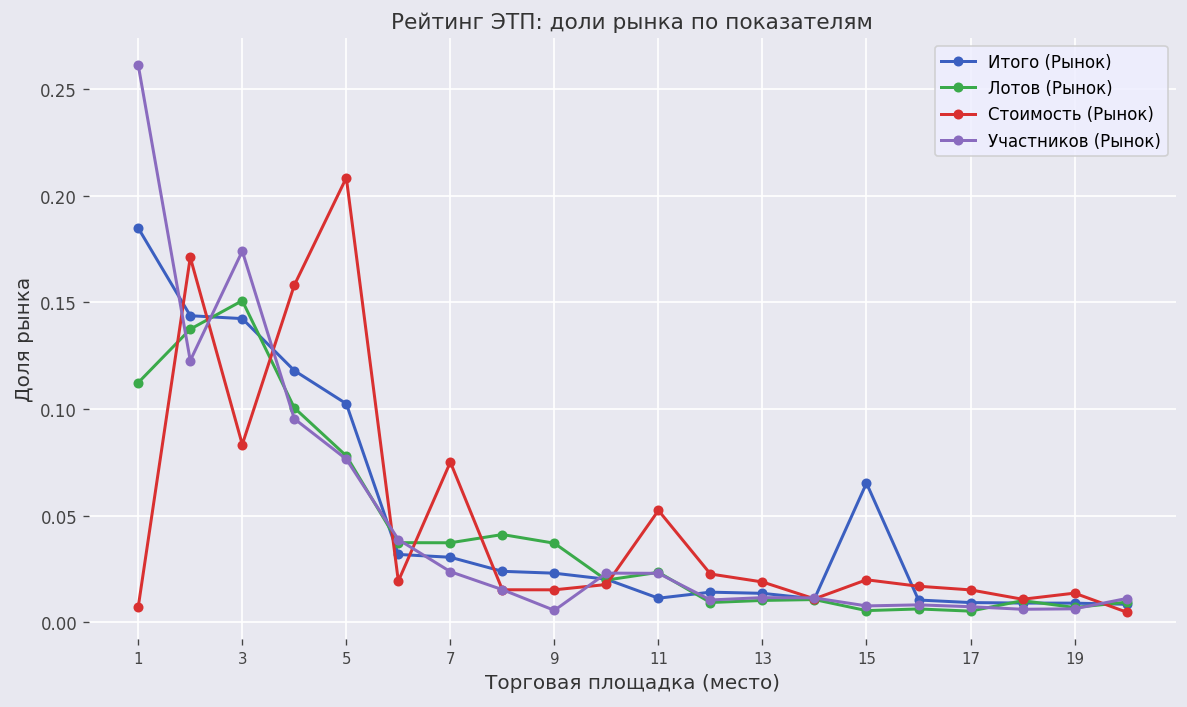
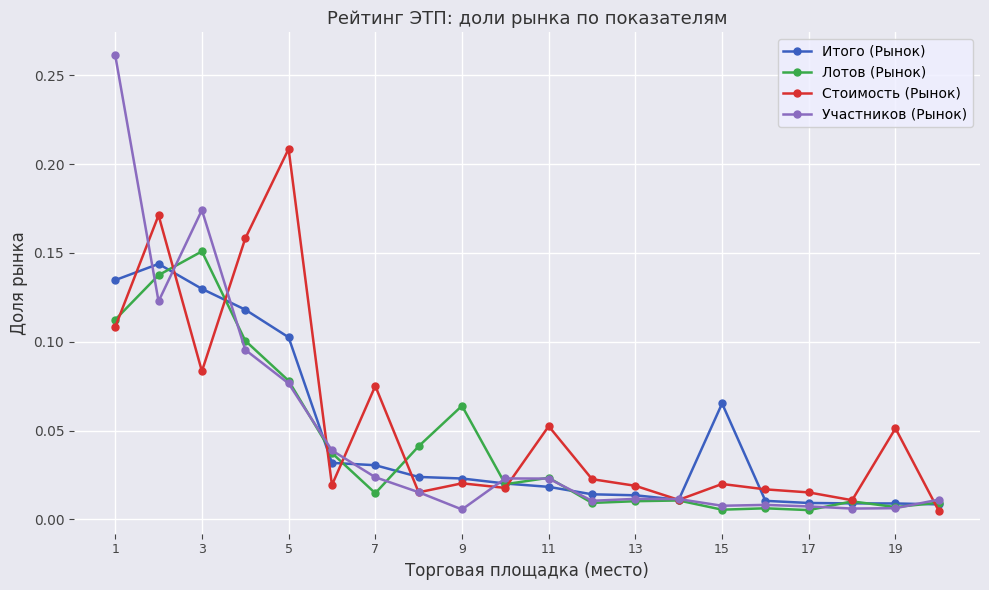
  {
    "Итого (Рынок)": {
-     "1": 0.185,
-     "3": 0.142,
+     "1": 0.135,
+     "3": 0.130,
      "5": 0.102,
      "7": 0.030,
      "9": 0.023,
-     "11": 0.011,
+     "11": 0.018,
      "13": 0.014,
      "15": 0.065,
      "17": 0.009,
      "19": 0.009
    },
    "Лотов (Рынок)": {
      "1": 0.112,
      "3": 0.151,
      "5": 0.078,
-     "7": 0.037,
-     "9": 0.037,
+     "7": 0.015,
+     "9": 0.064,
      "15": 0.005,
      "17": 0.005
    },
    "Стоимость (Рынок)": {
-     "1": 0.007,
+     "1": 0.108,
      "3": 0.083,
      "5": 0.209,
      "7": 0.075,
-     "9": 0.015,
+     "9": 0.020,
      "11": 0.052,
      "13": 0.019,
      "15": 0.020,
      "17": 0.015,
-     "19": 0.014
+     "19": 0.051
    },
    "Участников (Рынок)": {
      "1": 0.261,
      "3": 0.174,
      "5": 0.077,
      "7": 0.024,
      "9": 0.006,
      "15": 0.008,
      "17": 0.007
    }
  }
